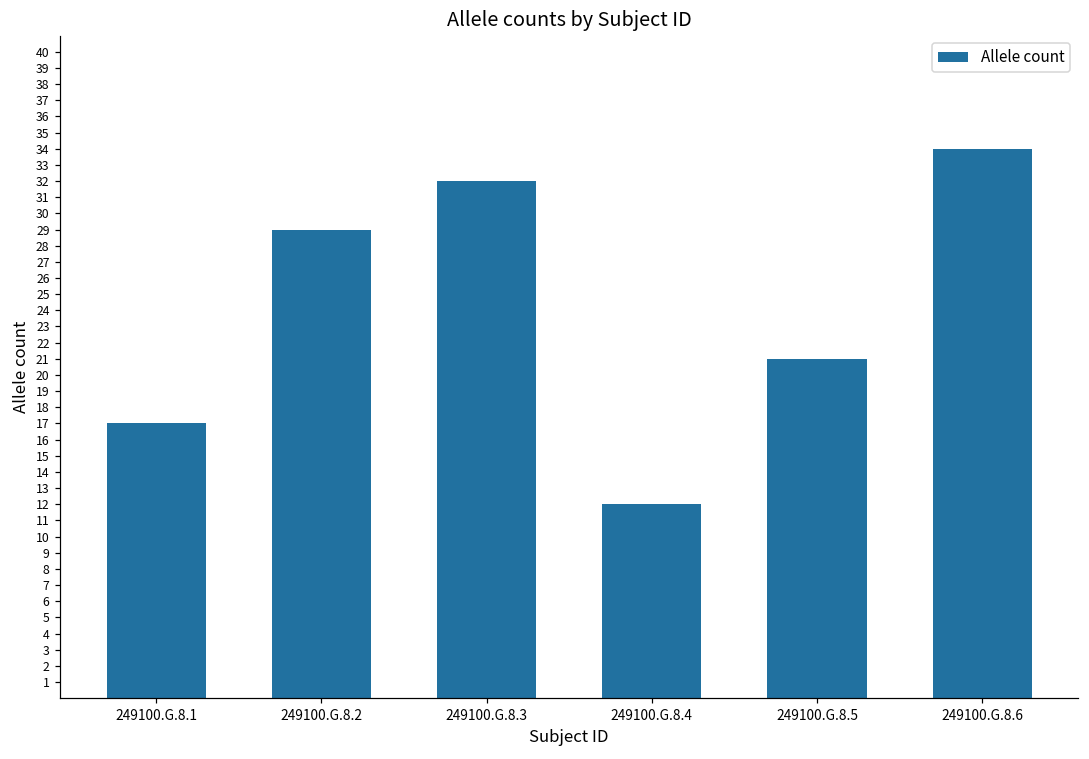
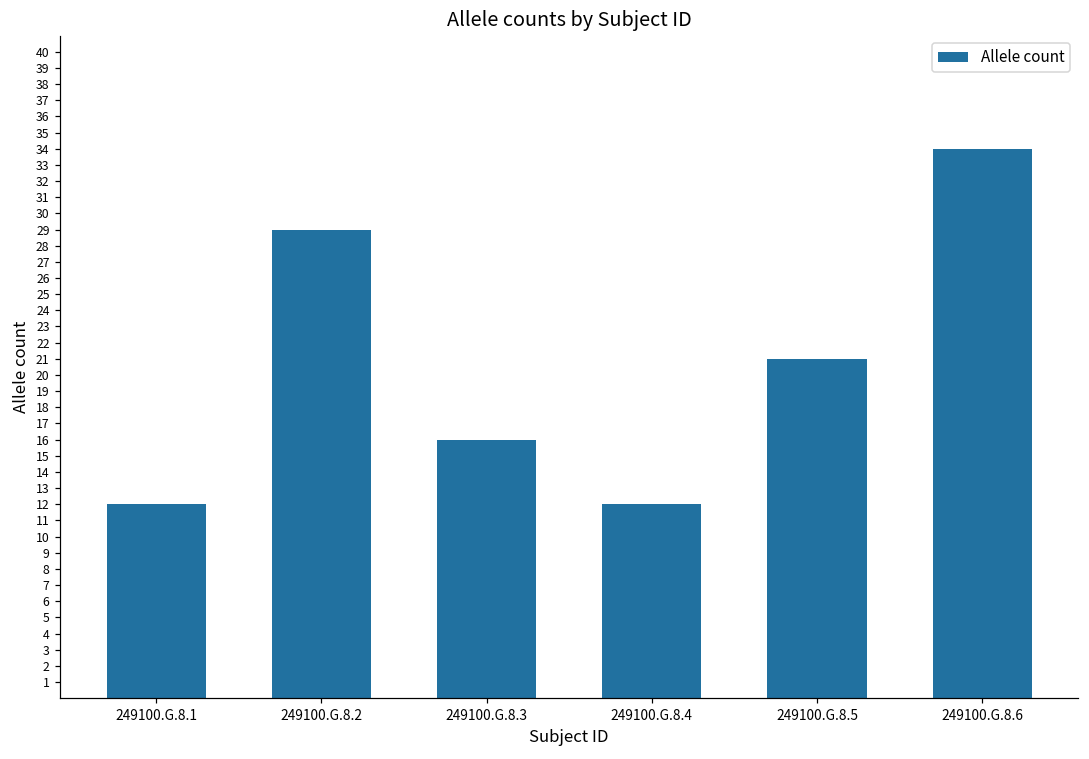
  {
-   "249100.G.8.1": 17,
+   "249100.G.8.1": 12,
    "249100.G.8.2": 29,
-   "249100.G.8.3": 32,
+   "249100.G.8.3": 16,
    "249100.G.8.4": 12,
    "249100.G.8.5": 21,
    "249100.G.8.6": 34
  }
